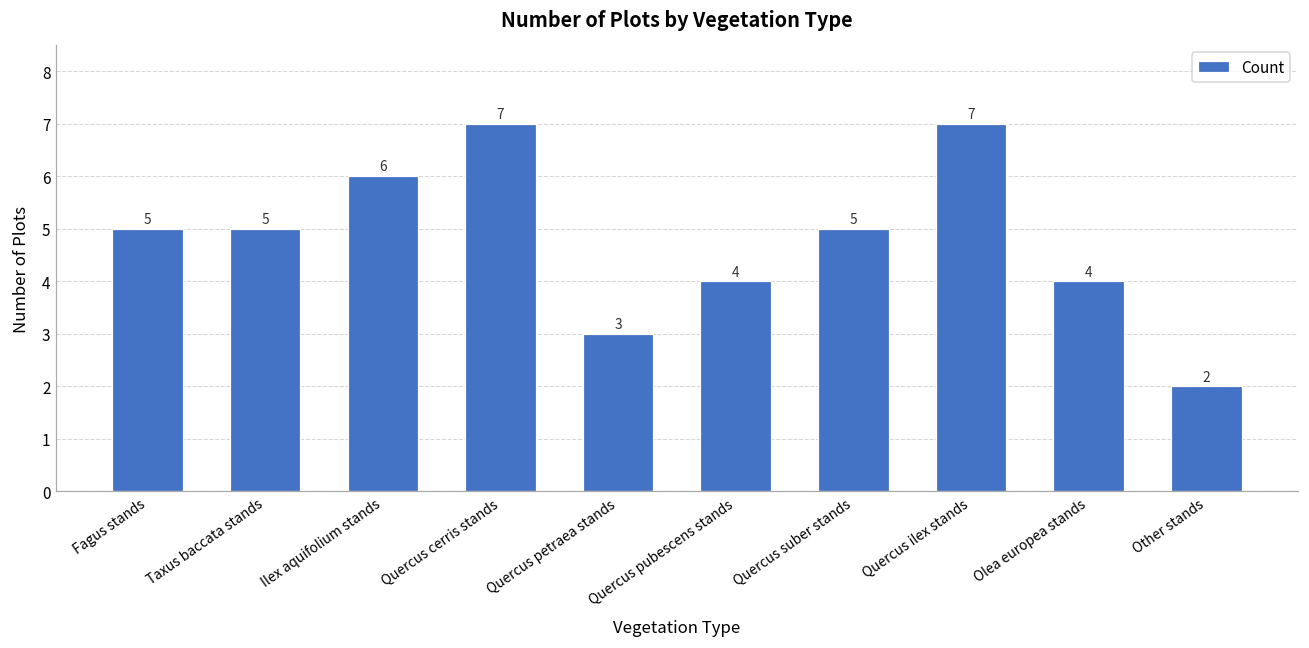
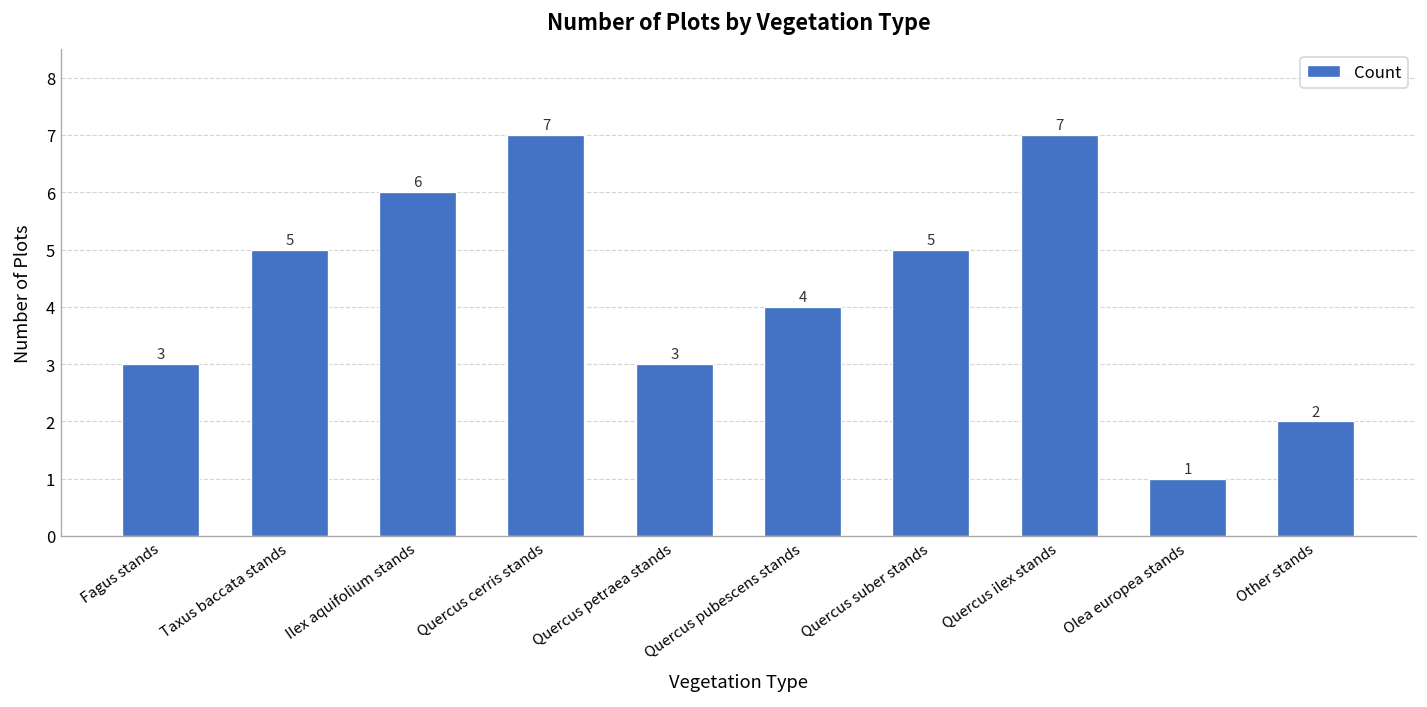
  {
-   "Fagus stands": 5,
+   "Fagus stands": 3,
    "Taxus baccata stands": 5,
    "Ilex aquifolium stands": 6,
    "Quercus cerris stands": 7,
    "Quercus petraea stands": 3,
    "Quercus pubescens stands": 4,
    "Quercus suber stands": 5,
    "Quercus ilex stands": 7,
-   "Olea europea stands": 4,
+   "Olea europea stands": 1,
    "Other stands": 2
  }
